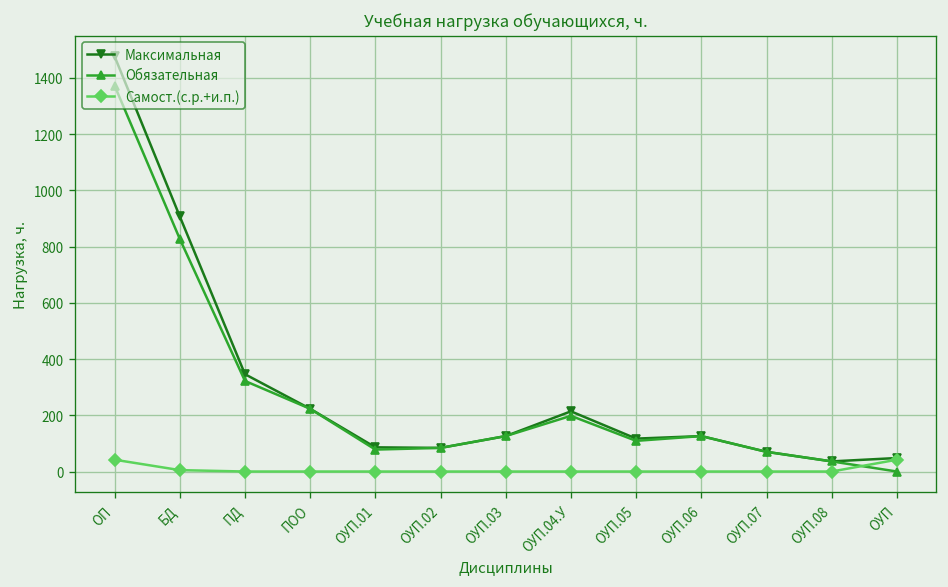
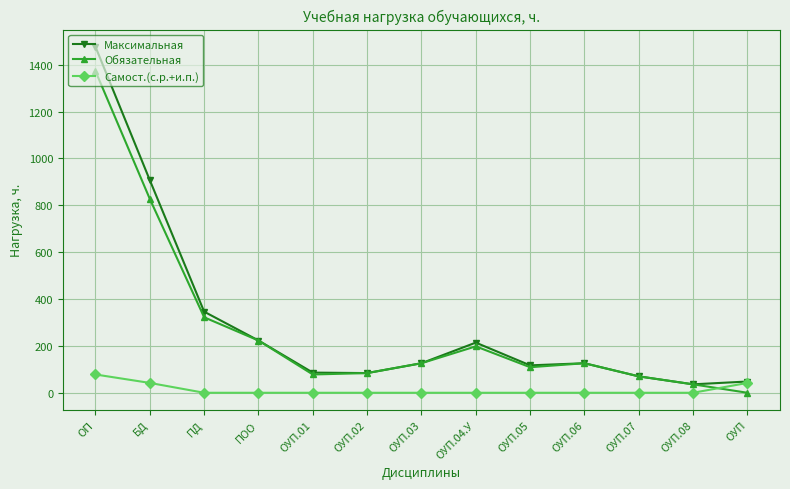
  {
    "Самост.(с.р.+и.п.)": {
-     "ОП": 40,
-     "БД": 10,
+     "ОП": 80,
+     "БД": 40,
      "ПД": 0,
      "ПОО": 0,
      "ОУП.01": 0,
      "ОУП.02": 0,
      "ОУП.03": 0,
      "ОУП.04.У": 0,
      "ОУП.05": 0,
      "ОУП.06": 0,
      "ОУП.07": 0,
      "ОУП.08": 0
    }
  }
